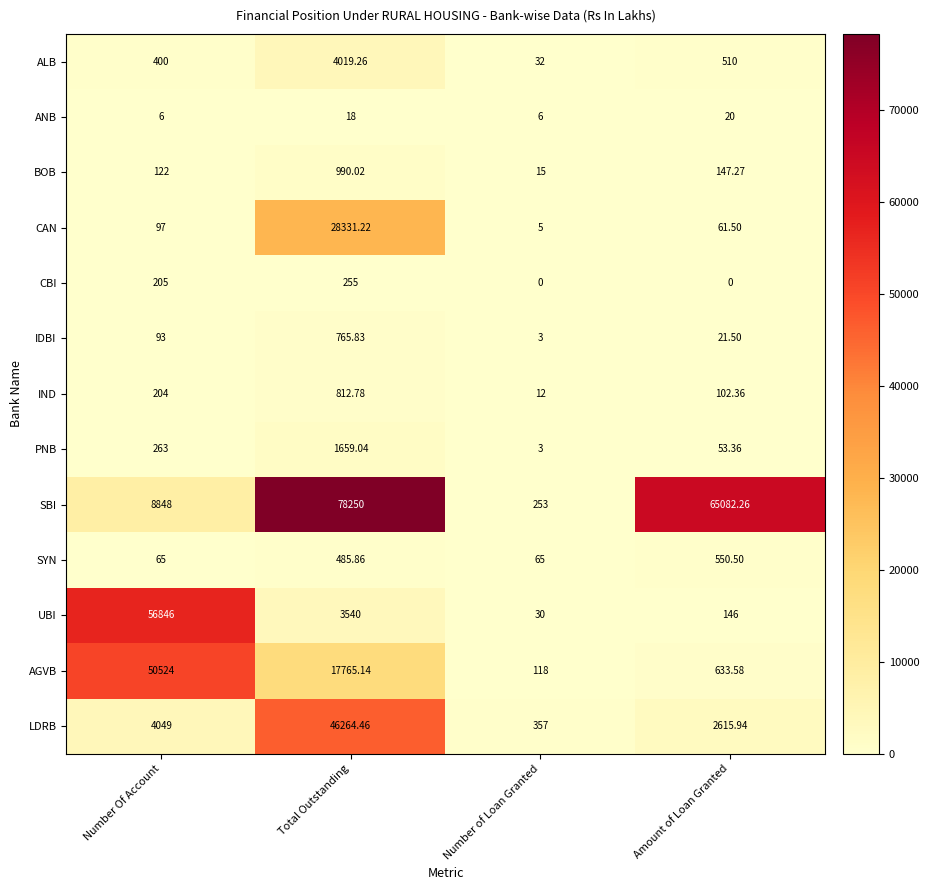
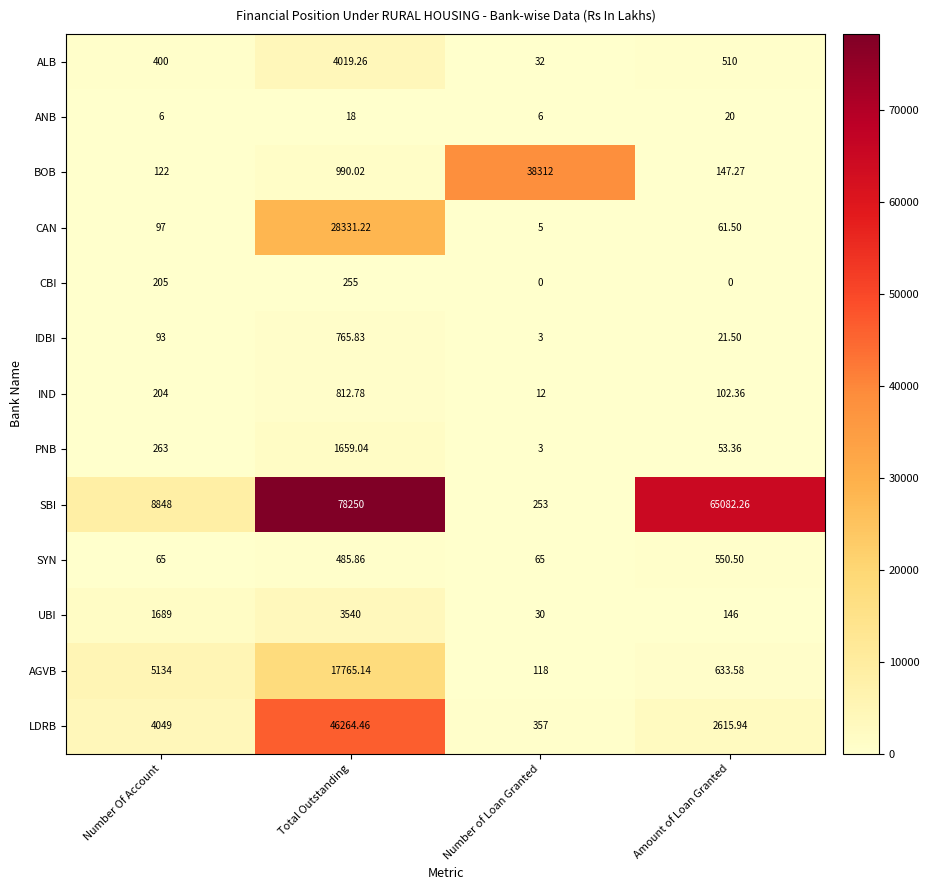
  {
    "ALB": {
      "Number Of Account": 400,
      "Total Outstanding": 4019.26,
      "Number of Loan Granted": 32,
      "Amount of Loan Granted": 510
    },
    "ANB": {
      "Number Of Account": 6,
      "Total Outstanding": 18,
      "Number of Loan Granted": 6,
      "Amount of Loan Granted": 20
    },
    "BOB": {
      "Number Of Account": 122,
      "Total Outstanding": 990.02,
-     "Number of Loan Granted": 15,
+     "Number of Loan Granted": 38312,
      "Amount of Loan Granted": 147.27
    },
    "CAN": {
      "Number Of Account": 97,
      "Total Outstanding": 28331.22,
      "Number of Loan Granted": 5,
      "Amount of Loan Granted": 61.50
    },
    "CBI": {
      "Number Of Account": 205,
      "Total Outstanding": 255,
      "Number of Loan Granted": 0,
      "Amount of Loan Granted": 0
    },
    "IDBI": {
      "Number Of Account": 93,
      "Total Outstanding": 765.83,
      "Number of Loan Granted": 3,
      "Amount of Loan Granted": 21.50
    },
    "IND": {
      "Number Of Account": 204,
      "Total Outstanding": 812.78,
      "Number of Loan Granted": 12,
      "Amount of Loan Granted": 102.36
    },
    "PNB": {
      "Number Of Account": 263,
      "Total Outstanding": 1659.04,
      "Number of Loan Granted": 3,
      "Amount of Loan Granted": 53.36
    },
    "SBI": {
      "Number Of Account": 8848,
      "Total Outstanding": 78250,
      "Number of Loan Granted": 253,
      "Amount of Loan Granted": 65082.26
    },
    "SYN": {
      "Number Of Account": 65,
      "Total Outstanding": 485.86,
      "Number of Loan Granted": 65,
      "Amount of Loan Granted": 550.50
    },
    "UBI": {
-     "Number Of Account": 56846,
+     "Number Of Account": 1689,
      "Total Outstanding": 3540,
      "Number of Loan Granted": 30,
      "Amount of Loan Granted": 146
    },
    "AGVB": {
-     "Number Of Account": 50524,
+     "Number Of Account": 5134,
      "Total Outstanding": 17765.14,
      "Number of Loan Granted": 118,
      "Amount of Loan Granted": 633.58
    },
    "LDRB": {
      "Number Of Account": 4049,
      "Total Outstanding": 46264.46,
      "Number of Loan Granted": 357,
      "Amount of Loan Granted": 2615.94
    }
  }
